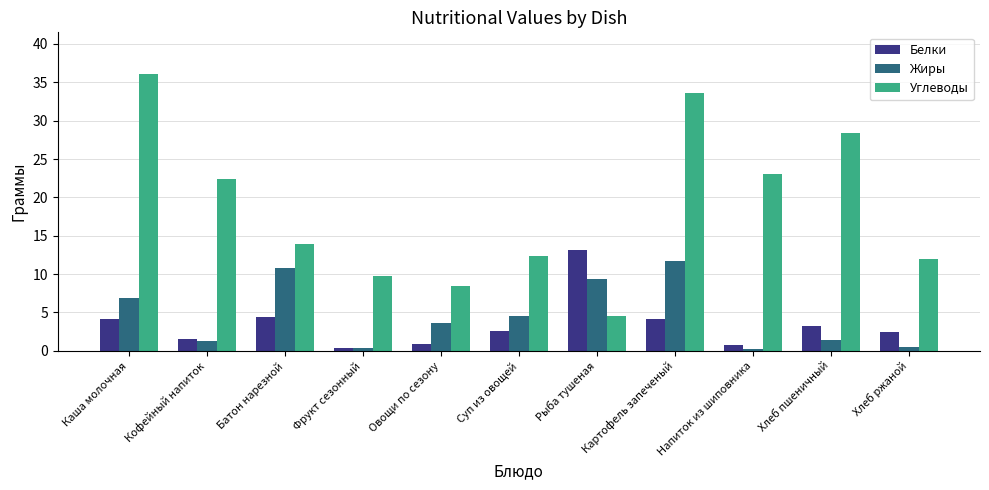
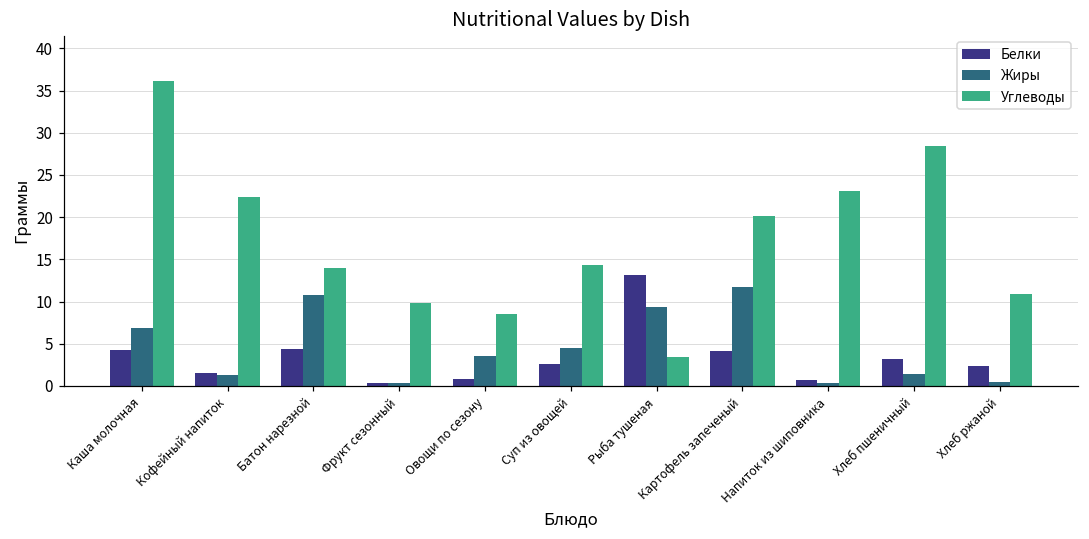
  {
    "Углеводы": {
      "Каша молочная": 36,
      "Кофейный напиток": 22,
      "Батон нарезной": 14,
      "Фрукт сезонный": 10,
      "Овощи по сезону": 9,
-     "Суп из овощей": 12,
-     "Рыба тушеная": 5,
-     "Картофель запеченый": 34,
+     "Суп из овощей": 14,
+     "Рыба тушеная": 3,
+     "Картофель запеченый": 20,
      "Напиток из шиповника": 23,
      "Хлеб пшеничный": 28,
-     "Хлеб ржаной": 12
+     "Хлеб ржаной": 11
    }
  }
